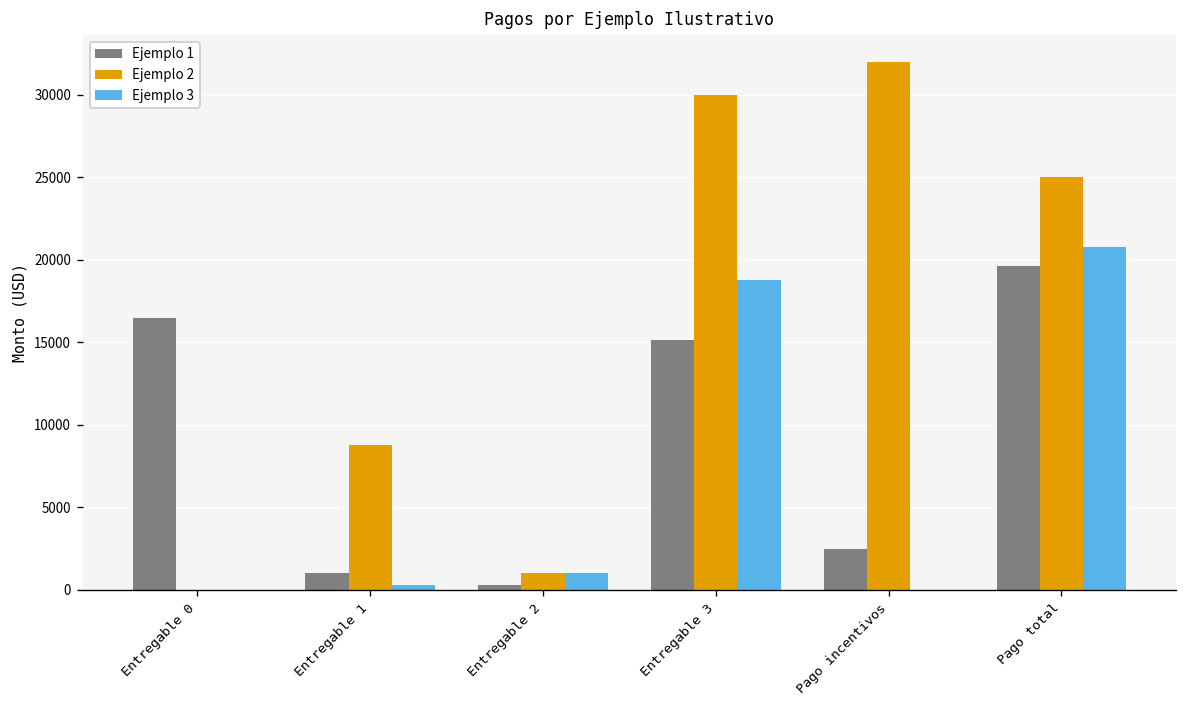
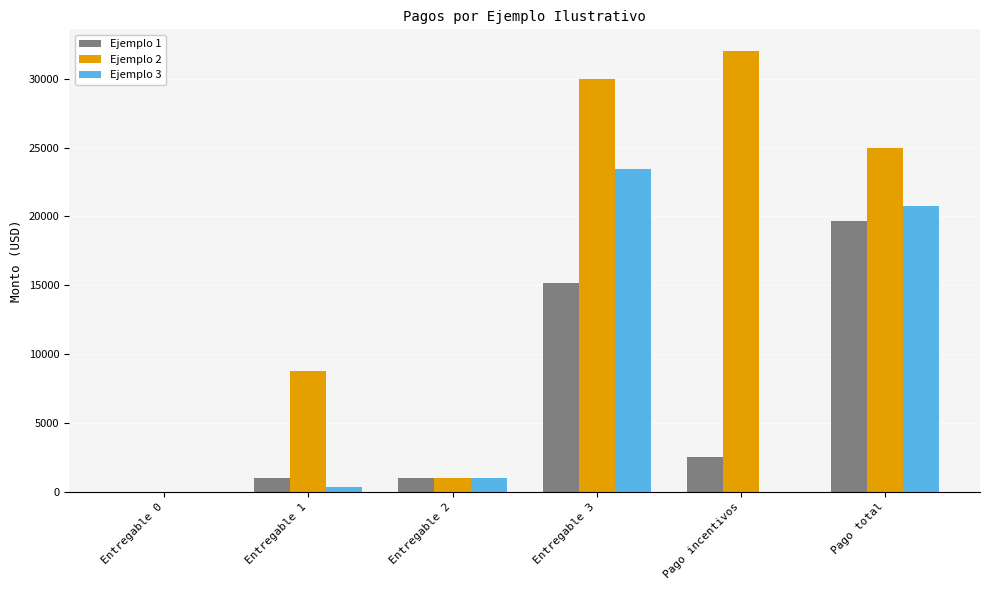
  {
    "Ejemplo 1": {
-     "Entregable 0": 16500,
+     "Entregable 0": 0,
      "Entregable 1": 1000,
-     "Entregable 2": 300,
+     "Entregable 2": 1000,
      "Entregable 3": 15100,
      "Pago incentivos": 2500,
      "Pago total": 19600
    },
    "Ejemplo 2": {
      "Entregable 0": 0,
      "Entregable 1": 8800,
      "Entregable 2": 1000,
      "Entregable 3": 30000,
      "Pago incentivos": 32000,
      "Pago total": 25000
    },
    "Ejemplo 3": {
      "Entregable 0": 0,
      "Entregable 1": 300,
      "Entregable 2": 1000,
-     "Entregable 3": 18800,
+     "Entregable 3": 23400,
      "Pago incentivos": 0,
      "Pago total": 20800
    }
  }
